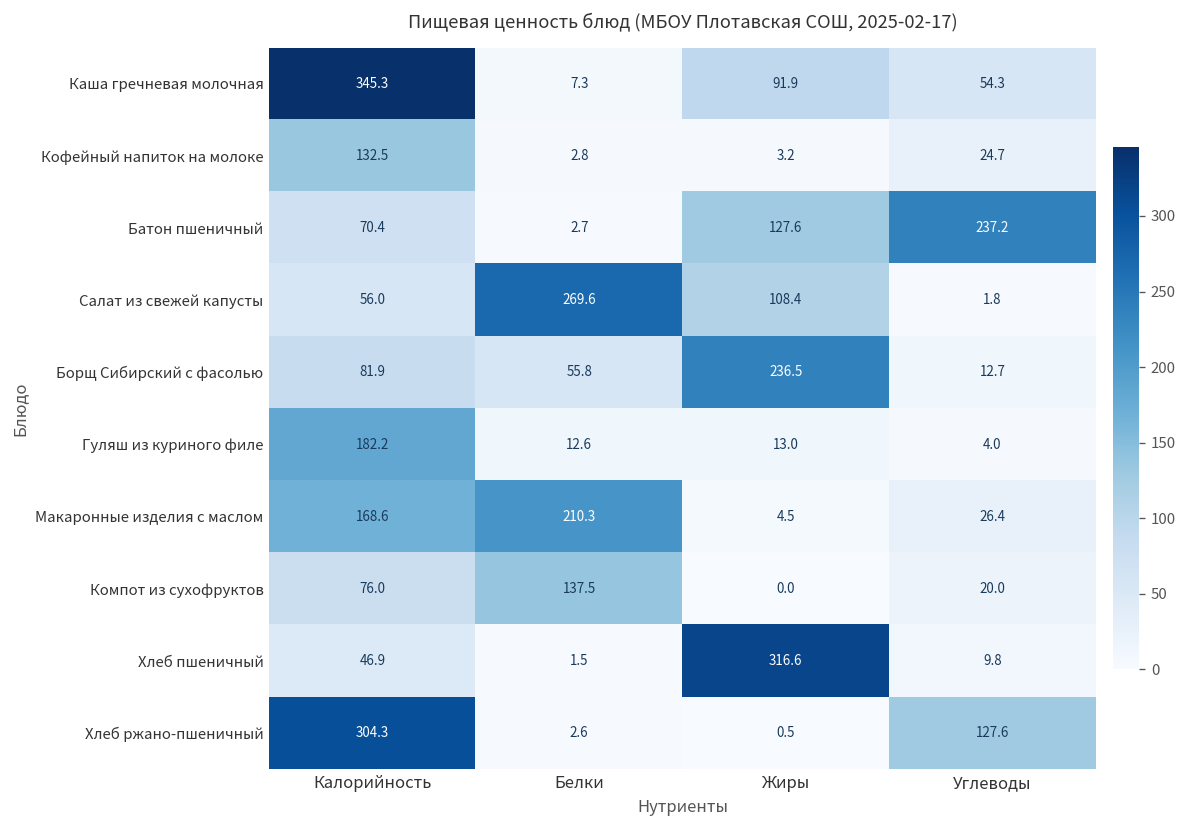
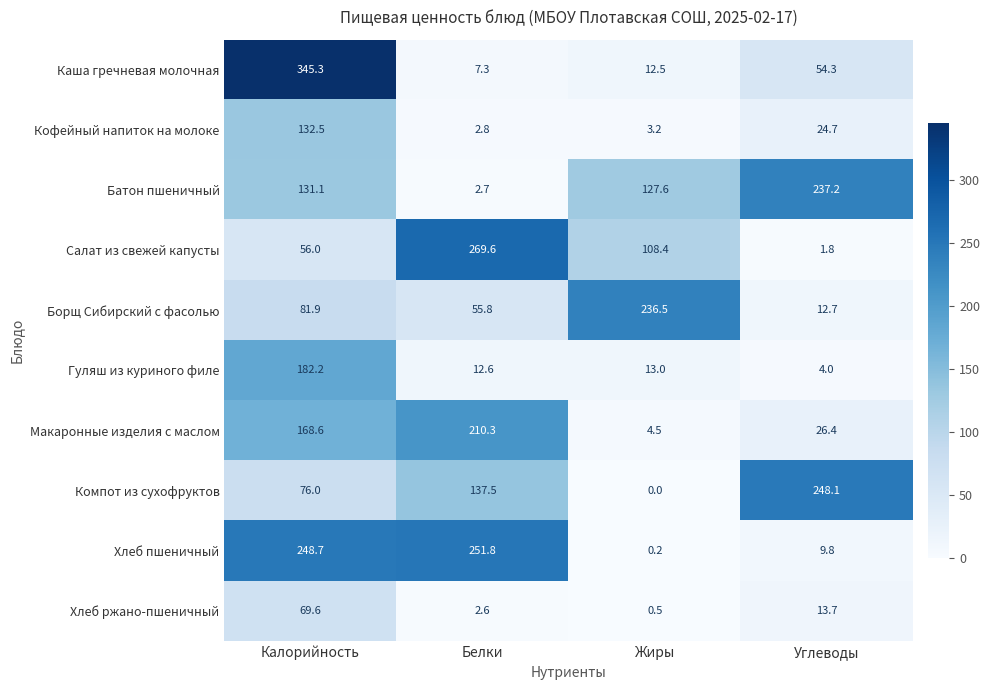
  {
    "Каша гречневая молочная": {
      "Калорийность": 345.3,
      "Белки": 7.3,
-     "Жиры": 91.9,
+     "Жиры": 12.5,
      "Углеводы": 54.3
    },
    "Кофейный напиток на молоке": {
      "Калорийность": 132.5,
      "Белки": 2.8,
      "Жиры": 3.2,
      "Углеводы": 24.7
    },
    "Батон пшеничный": {
-     "Калорийность": 70.4,
+     "Калорийность": 131.1,
      "Белки": 2.7,
      "Жиры": 127.6,
      "Углеводы": 237.2
    },
    "Салат из свежей капусты": {
      "Калорийность": 56.0,
      "Белки": 269.6,
      "Жиры": 108.4,
      "Углеводы": 1.8
    },
    "Борщ Сибирский с фасолью": {
      "Калорийность": 81.9,
      "Белки": 55.8,
      "Жиры": 236.5,
      "Углеводы": 12.7
    },
    "Гуляш из куриного филе": {
      "Калорийность": 182.2,
      "Белки": 12.6,
      "Жиры": 13.0,
      "Углеводы": 4.0
    },
    "Макаронные изделия с маслом": {
      "Калорийность": 168.6,
      "Белки": 210.3,
      "Жиры": 4.5,
      "Углеводы": 26.4
    },
    "Компот из сухофруктов": {
      "Калорийность": 76.0,
      "Белки": 137.5,
      "Жиры": 0.0,
-     "Углеводы": 20.0
+     "Углеводы": 248.1
    },
    "Хлеб пшеничный": {
-     "Калорийность": 46.9,
-     "Белки": 1.5,
-     "Жиры": 316.6,
+     "Калорийность": 248.7,
+     "Белки": 251.8,
+     "Жиры": 0.2,
      "Углеводы": 9.8
    },
    "Хлеб ржано-пшеничный": {
-     "Калорийность": 304.3,
+     "Калорийность": 69.6,
      "Белки": 2.6,
      "Жиры": 0.5,
-     "Углеводы": 127.6
+     "Углеводы": 13.7
    }
  }
